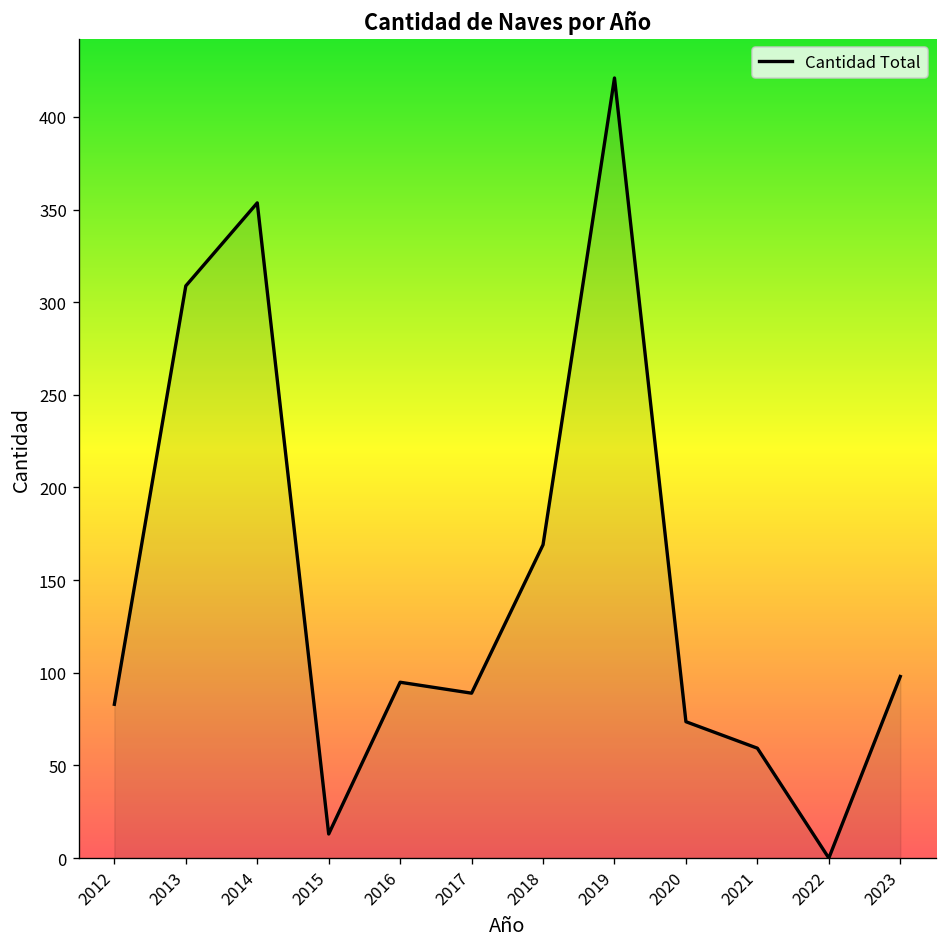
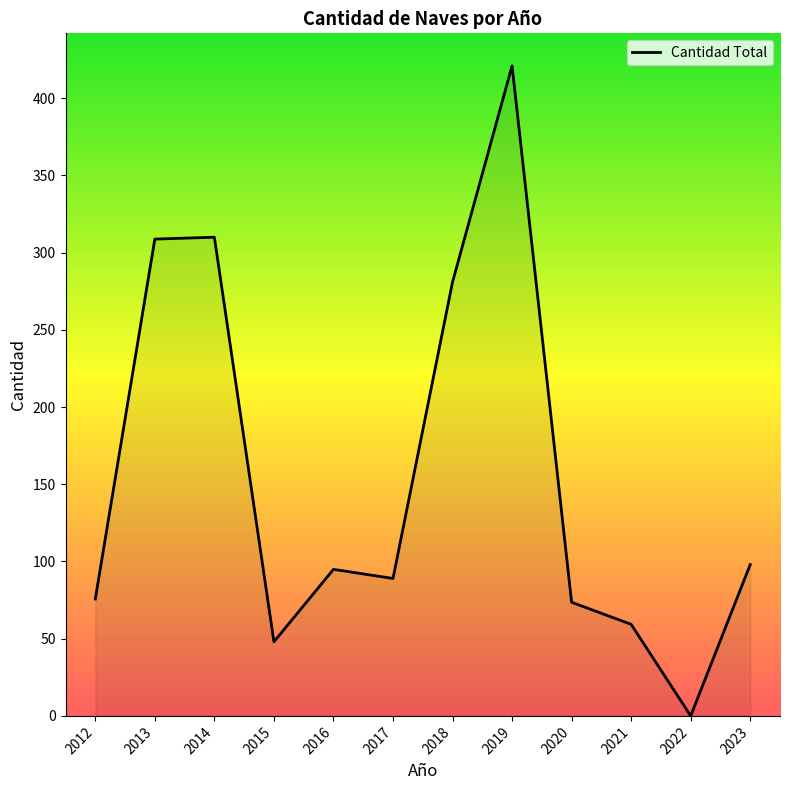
  {
-   "2012": 83,
+   "2012": 76,
    "2013": 309,
-   "2014": 354,
-   "2015": 13,
+   "2014": 310,
+   "2015": 48,
    "2016": 95,
    "2017": 89,
-   "2018": 169,
+   "2018": 281,
    "2019": 421,
    "2020": 74,
    "2021": 59,
    "2022": 0,
    "2023": 98
  }
